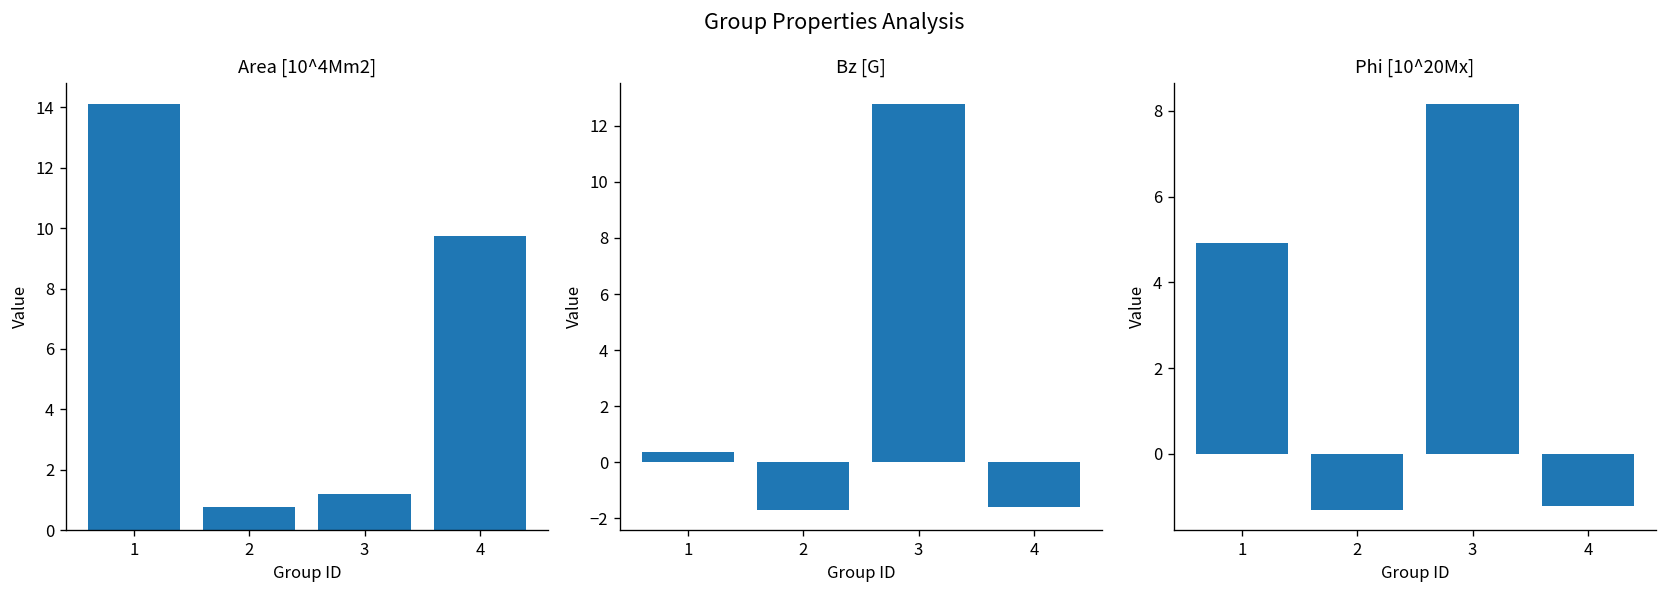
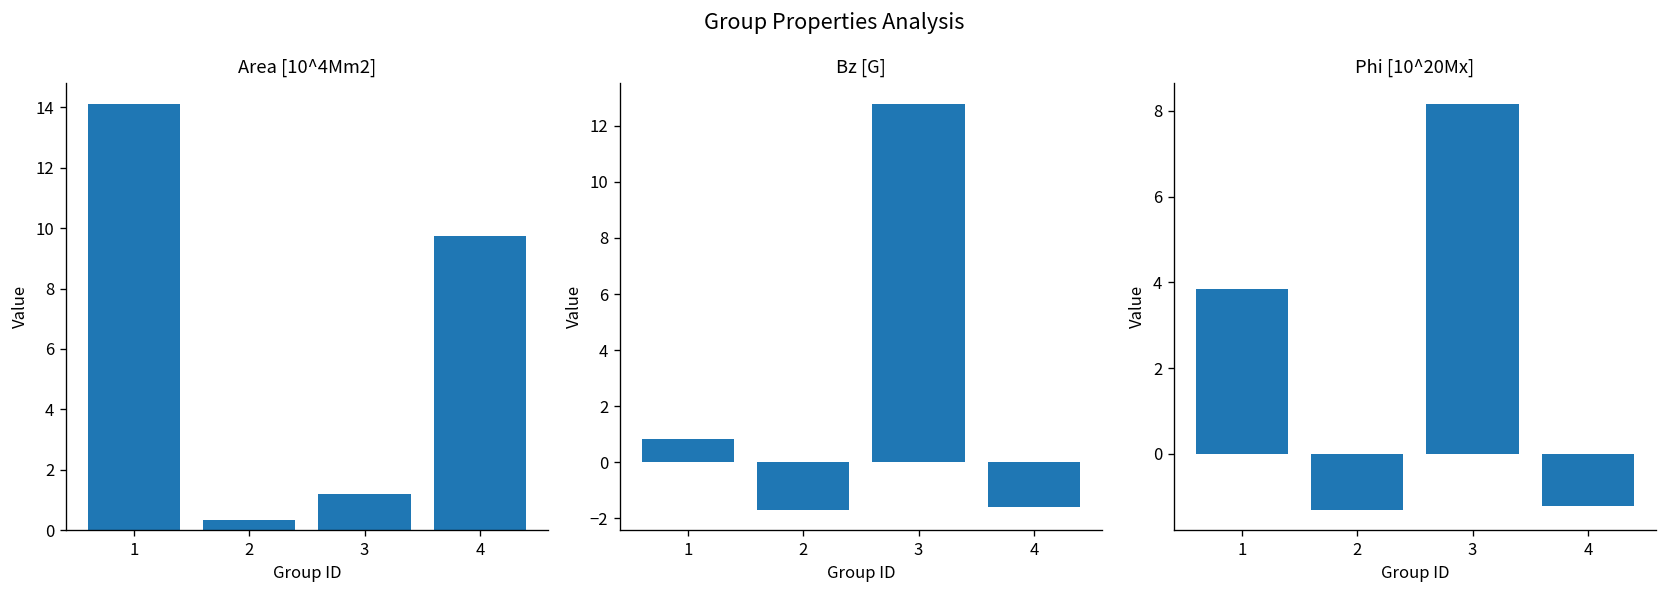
  {
    "Area [10^4Mm2]": {
      "1": 14.1,
-     "2": 0.8,
+     "2": 0.4,
      "3": 1.2,
      "4": 9.7
    },
    "Bz [G]": {
-     "1": 0.4,
+     "1": 0.8,
      "2": -1.7,
      "3": 12.8,
      "4": -1.6
    },
    "Phi [10^20Mx]": {
-     "1": 4.9,
+     "1": 3.9,
      "2": -1.3,
      "3": 8.2,
      "4": -1.2
    }
  }
